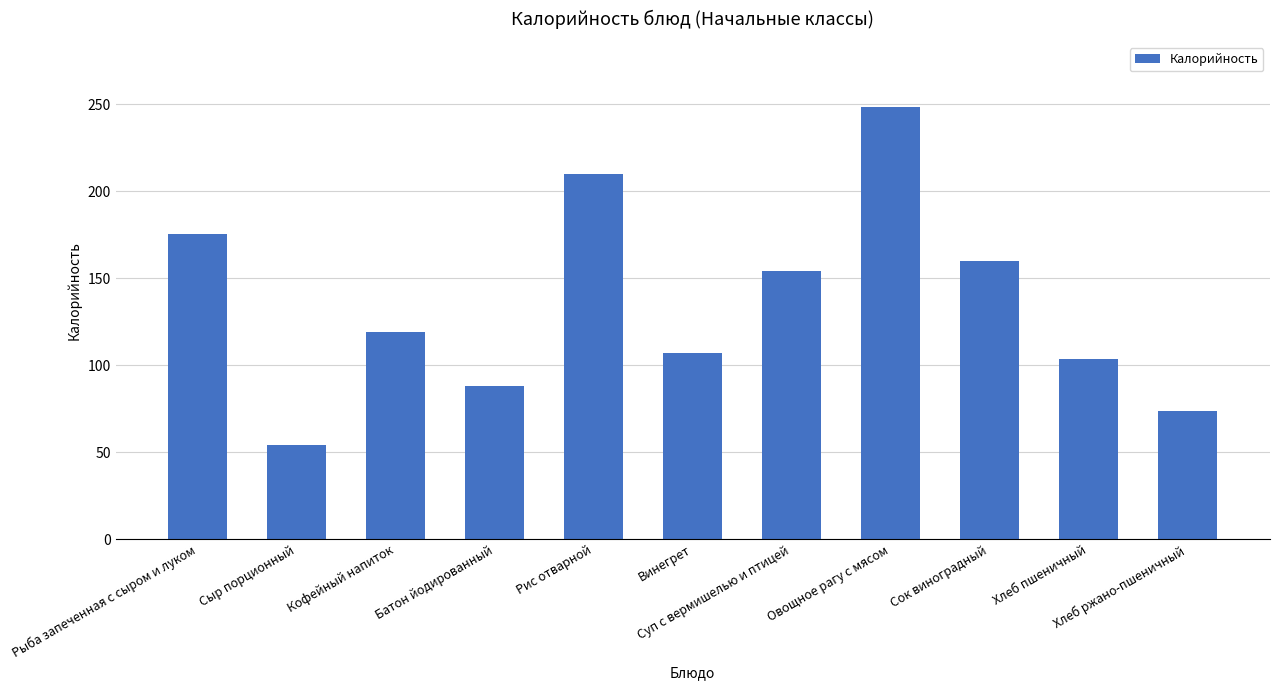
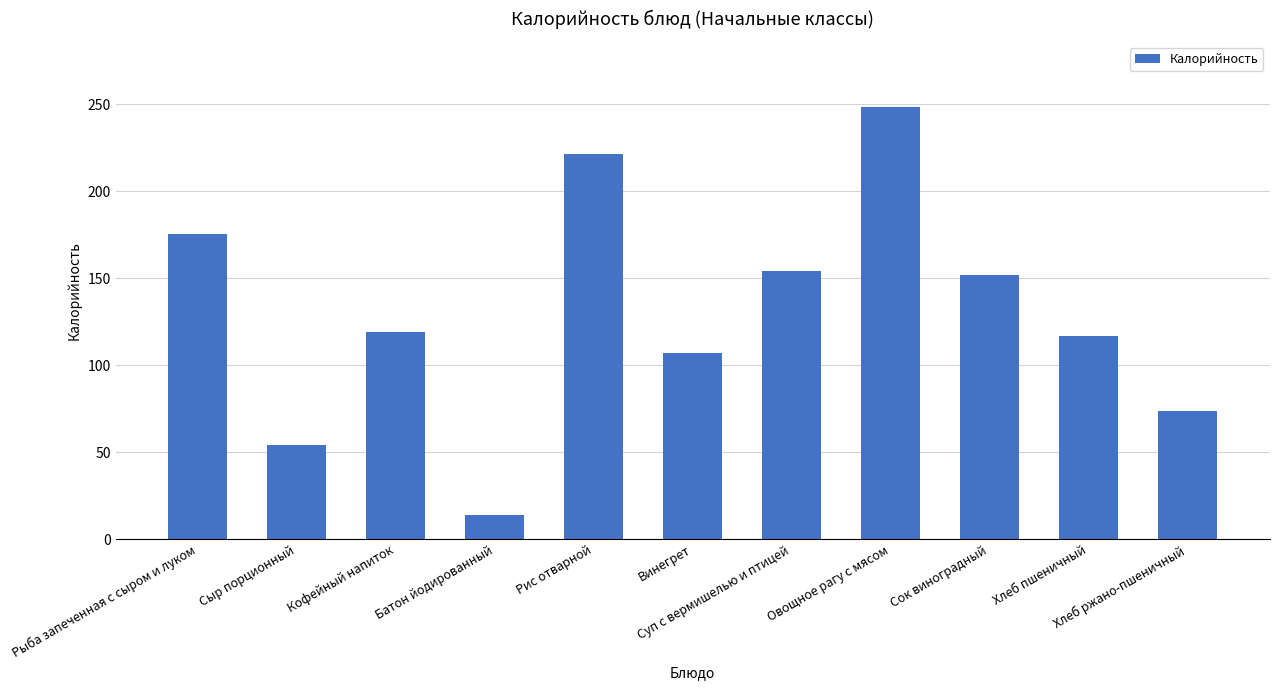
  {
    "Рыба запеченная с сыром и луком": 175,
    "Сыр порционный": 54,
    "Кофейный напиток": 119,
-   "Батон йодированный": 88,
-   "Рис отварной": 210,
+   "Батон йодированный": 14,
+   "Рис отварной": 221,
    "Винегрет": 107,
    "Суп с вермишелью и птицей": 154,
    "Овощное рагу с мясом": 249,
-   "Сок виноградный": 160,
-   "Хлеб пшеничный": 103,
+   "Сок виноградный": 152,
+   "Хлеб пшеничный": 117,
    "Хлеб ржано-пшеничный": 74
  }
